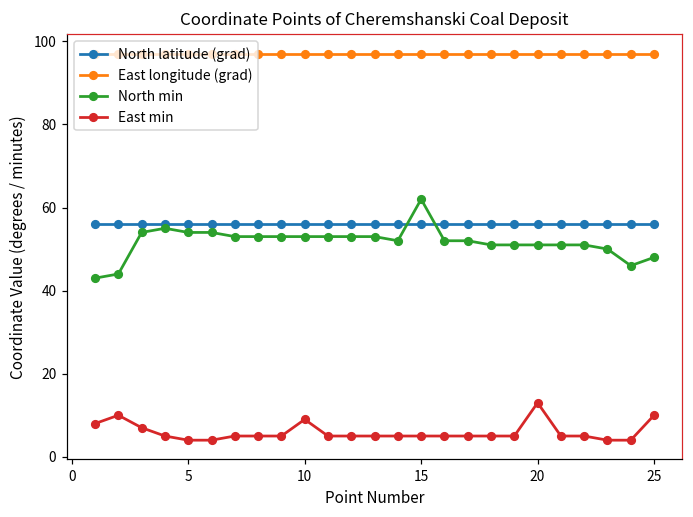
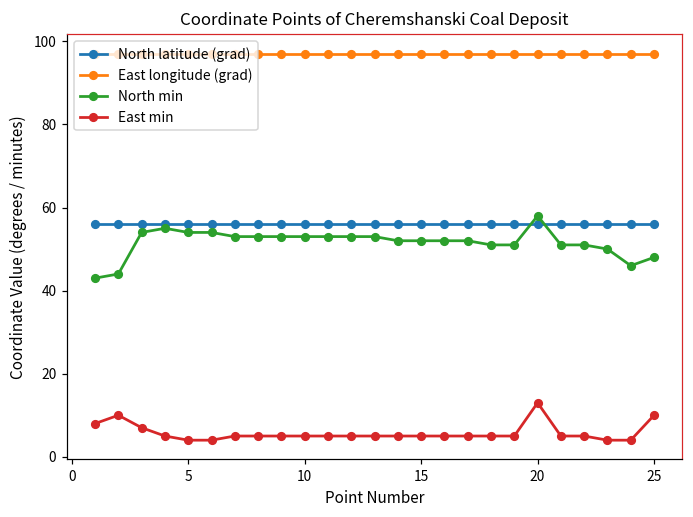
  {
    "North latitude (grad)": {
      "5": 56,
      "10": 56,
      "15": 56,
      "20": 56,
      "25": 56
    },
    "East longitude (grad)": {
      "10": 97,
      "15": 97,
      "20": 97,
      "25": 97
    },
    "North min": {
      "5": 54,
      "10": 53,
-     "15": 62,
-     "20": 51,
+     "15": 52,
+     "20": 58,
      "25": 48
    },
    "East min": {
      "5": 4,
-     "10": 9,
+     "10": 5,
      "15": 5,
      "20": 13,
      "25": 10
    }
  }
